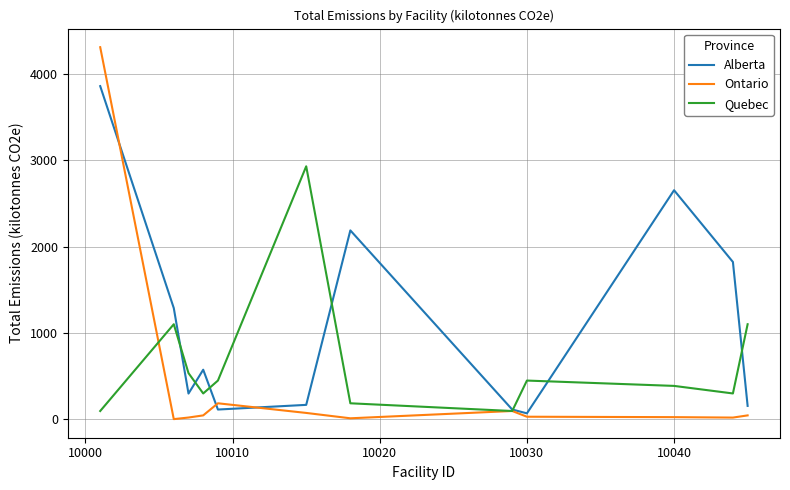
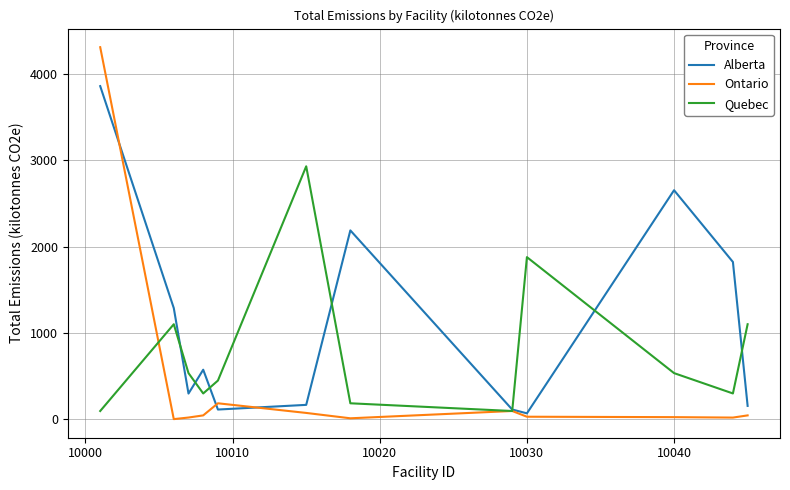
  {
    "Alberta": {
      "10030": 100,
      "10040": 2700
    },
    "Ontario": {
      "10030": 0,
      "10040": 0
    },
    "Quebec": {
-     "10030": 400,
-     "10040": 400
+     "10030": 1900,
+     "10040": 500
    }
  }
